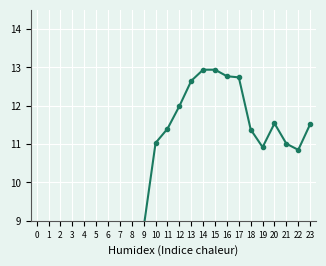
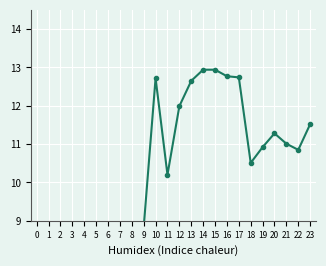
  {
-   "10": 11.0,
-   "11": 11.4,
+   "10": 12.7,
+   "11": 10.2,
    "12": 12.0,
    "13": 12.7,
    "14": 12.9,
    "15": 12.9,
    "16": 12.8,
    "17": 12.7,
-   "18": 11.4,
+   "18": 10.5,
    "19": 10.9,
-   "20": 11.5,
+   "20": 11.3,
    "21": 11.0,
    "22": 10.9,
    "23": 11.5
  }
